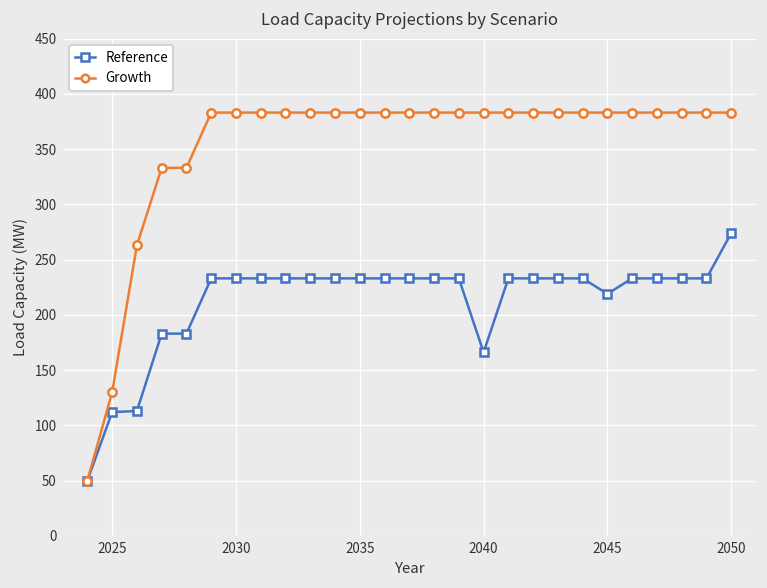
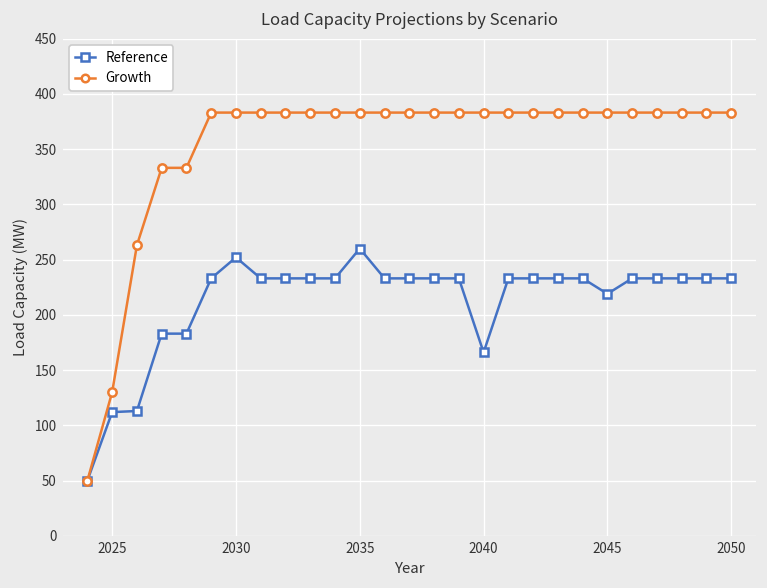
  {
    "Reference": {
      "2025": 110,
-     "2030": 230,
-     "2035": 230,
+     "2030": 250,
+     "2035": 260,
      "2040": 170,
      "2045": 220,
-     "2050": 270
+     "2050": 230
    },
    "Growth": {
      "2025": 130,
      "2030": 380,
      "2035": 380,
      "2040": 380,
      "2045": 380,
      "2050": 380
    }
  }
